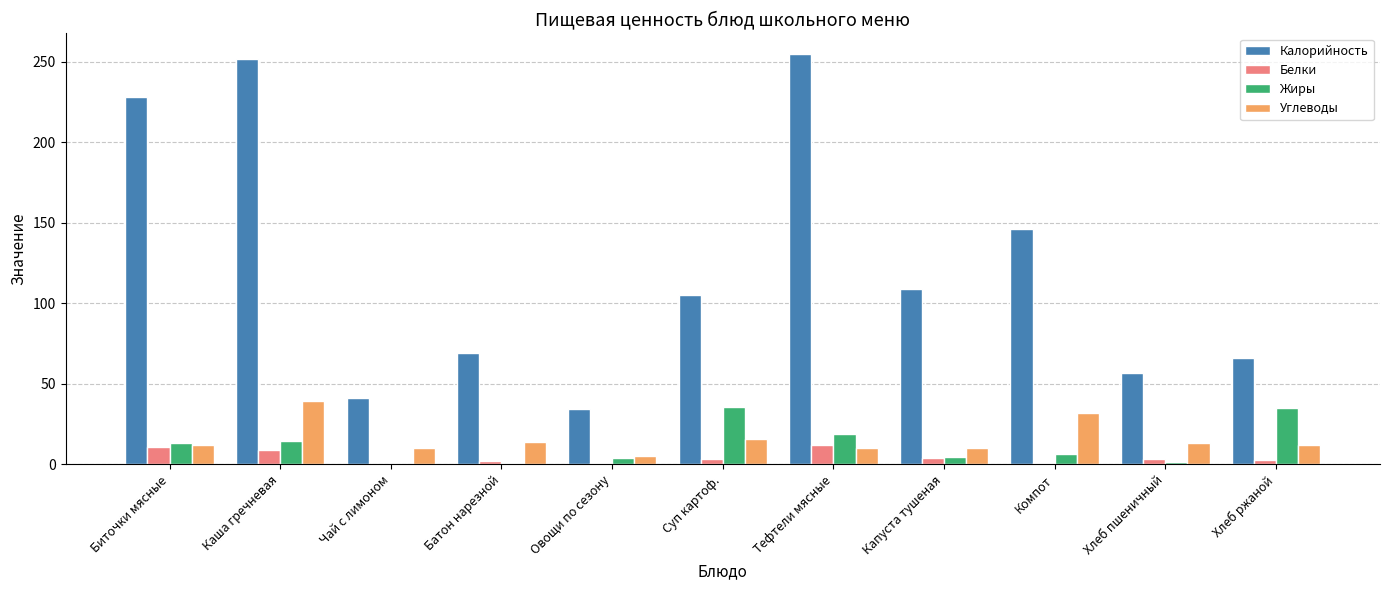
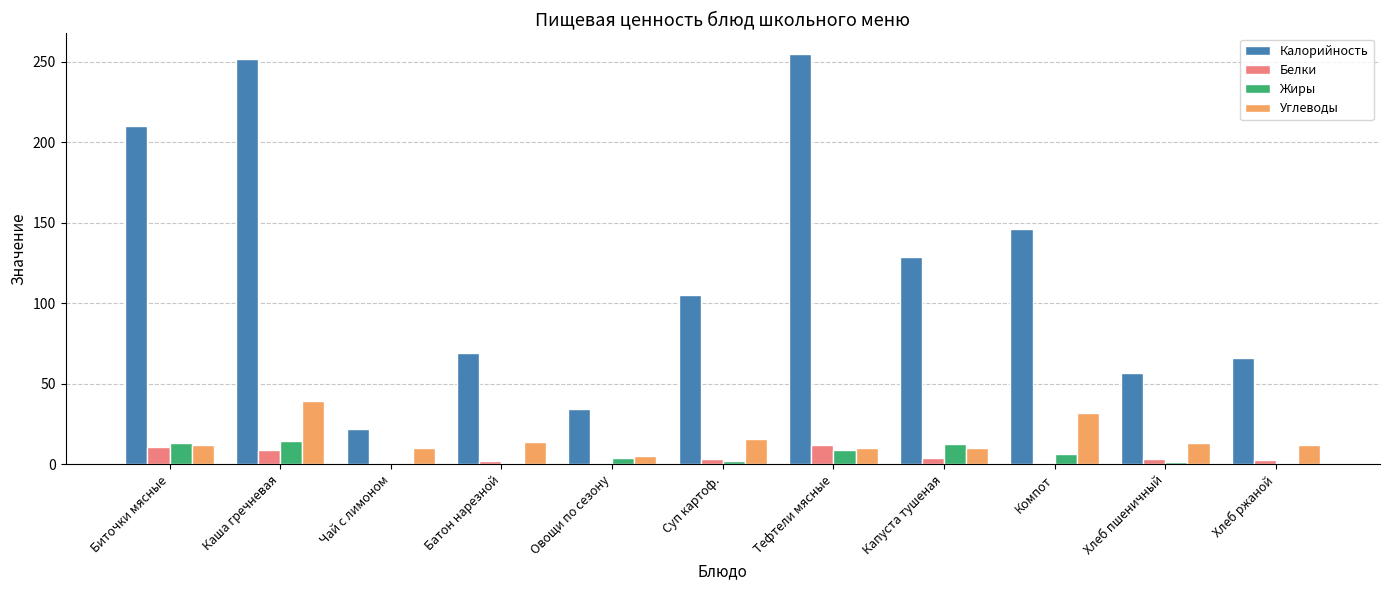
  {
    "Калорийность": {
-     "Биточки мясные": 228,
+     "Биточки мясные": 210,
      "Каша гречневая": 252,
-     "Чай с лимоном": 41,
+     "Чай с лимоном": 22,
      "Батон нарезной": 69,
      "Овощи по сезону": 34,
      "Суп картоф.": 105,
      "Тефтели мясные": 255,
-     "Капуста тушеная": 109,
+     "Капуста тушеная": 129,
      "Компот": 146,
      "Хлеб пшеничный": 57,
      "Хлеб ржаной": 66
    },
    "Жиры": {
      "Биточки мясные": 13,
      "Каша гречневая": 15,
      "Чай с лимоном": 0,
      "Овощи по сезону": 4,
-     "Суп картоф.": 35,
-     "Тефтели мясные": 19,
-     "Капуста тушеная": 4,
+     "Суп картоф.": 2,
+     "Тефтели мясные": 9,
+     "Капуста тушеная": 13,
      "Компот": 7,
-     "Хлеб ржаной": 35
+     "Хлеб ржаной": 1
    }
  }
